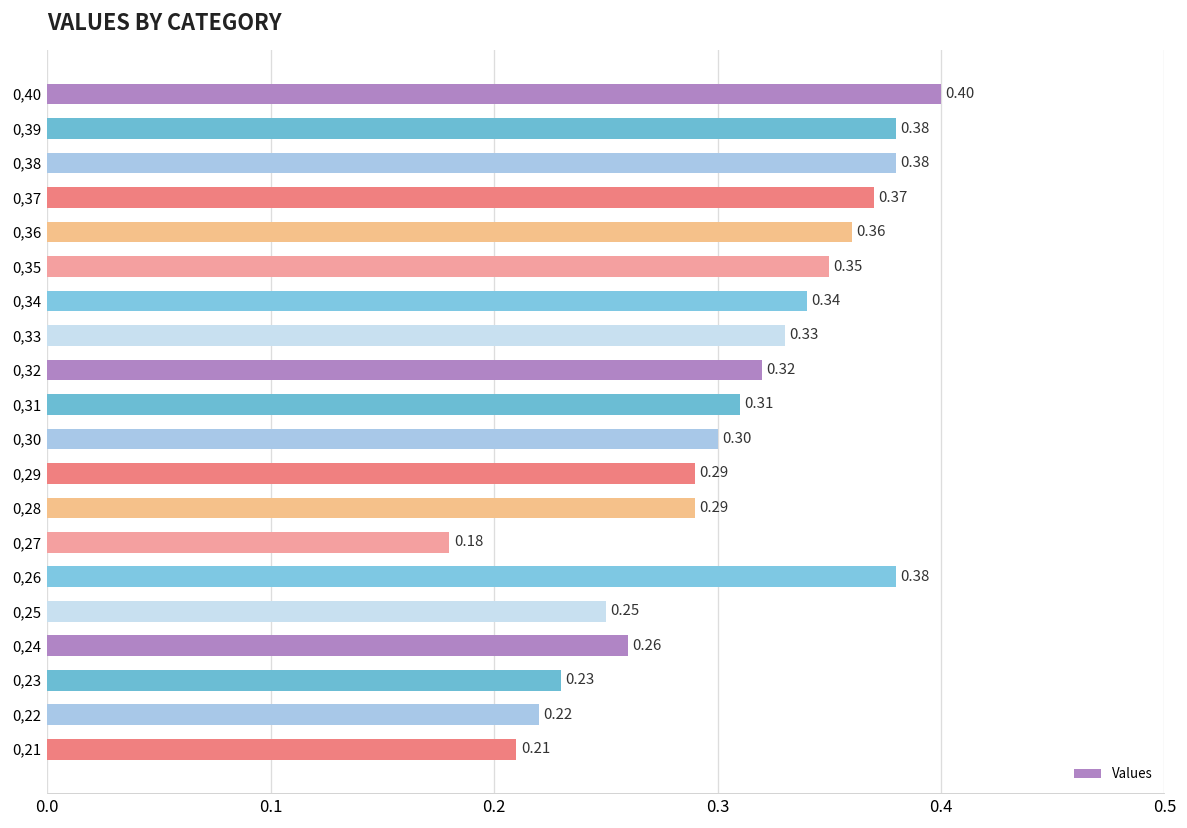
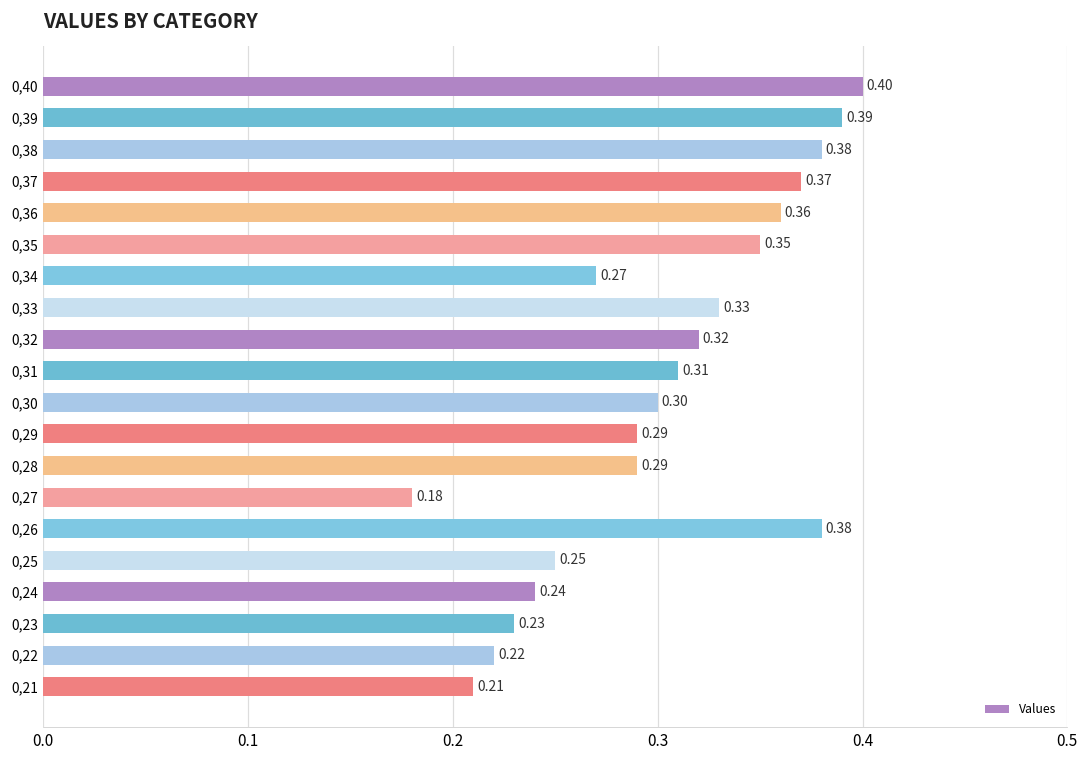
  {
    "0,40": 0.40,
-   "0,39": 0.38,
+   "0,39": 0.39,
    "0,38": 0.38,
    "0,37": 0.37,
    "0,36": 0.36,
    "0,35": 0.35,
-   "0,34": 0.34,
+   "0,34": 0.27,
    "0,33": 0.33,
    "0,32": 0.32,
    "0,31": 0.31,
    "0,30": 0.30,
    "0,29": 0.29,
    "0,28": 0.29,
    "0,27": 0.18,
    "0,26": 0.38,
    "0,25": 0.25,
-   "0,24": 0.26,
+   "0,24": 0.24,
    "0,23": 0.23,
    "0,22": 0.22,
    "0,21": 0.21
  }
